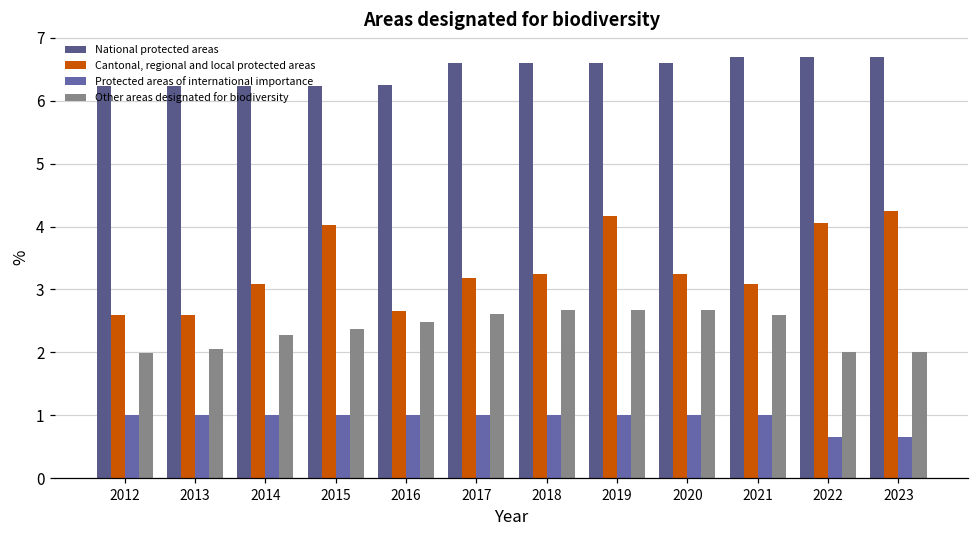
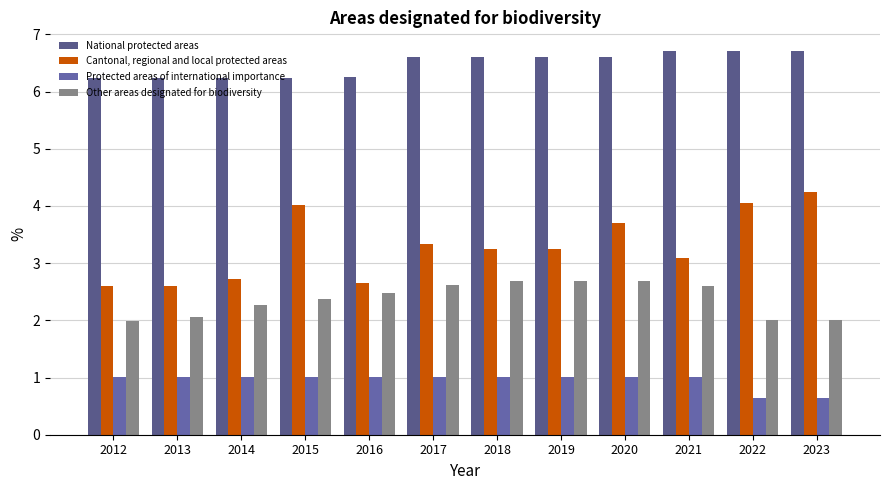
  {
    "Cantonal, regional and local protected areas": {
      "2012": 2.6,
      "2013": 2.6,
-     "2014": 3.1,
+     "2014": 2.7,
      "2015": 4.0,
      "2016": 2.7,
-     "2017": 3.2,
+     "2017": 3.3,
      "2018": 3.3,
-     "2019": 4.2,
-     "2020": 3.3,
+     "2019": 3.3,
+     "2020": 3.7,
      "2021": 3.1,
      "2022": 4.1,
      "2023": 4.3
    }
  }
